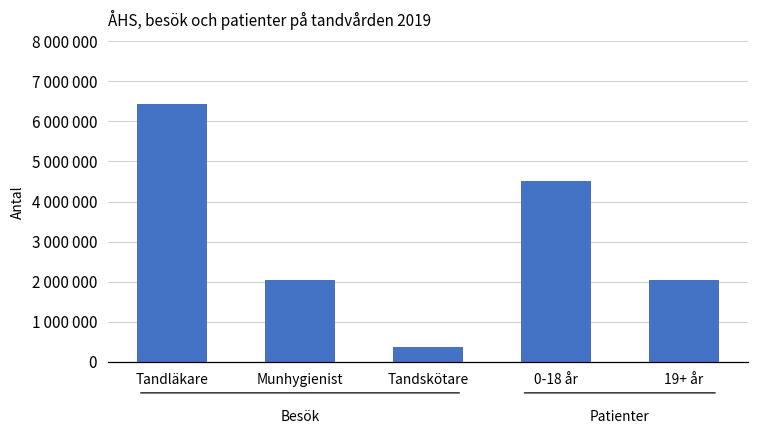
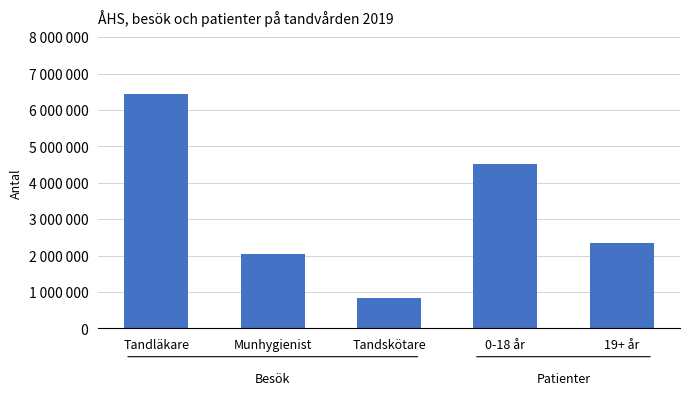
  {
    "Tandläkare": 6400000,
    "Munhygienist": 2000000,
-   "Tandskötare": 400000,
+   "Tandskötare": 800000,
    "0-18 år": 4500000,
-   "19+ år": 2000000
+   "19+ år": 2300000
  }
